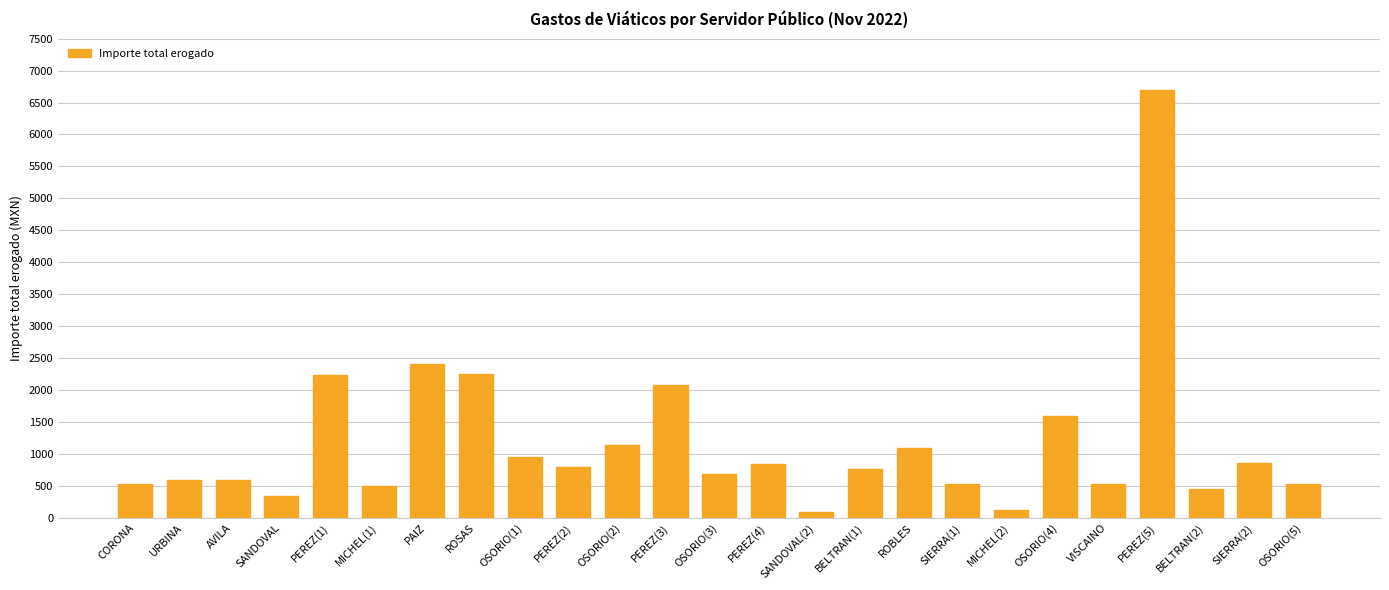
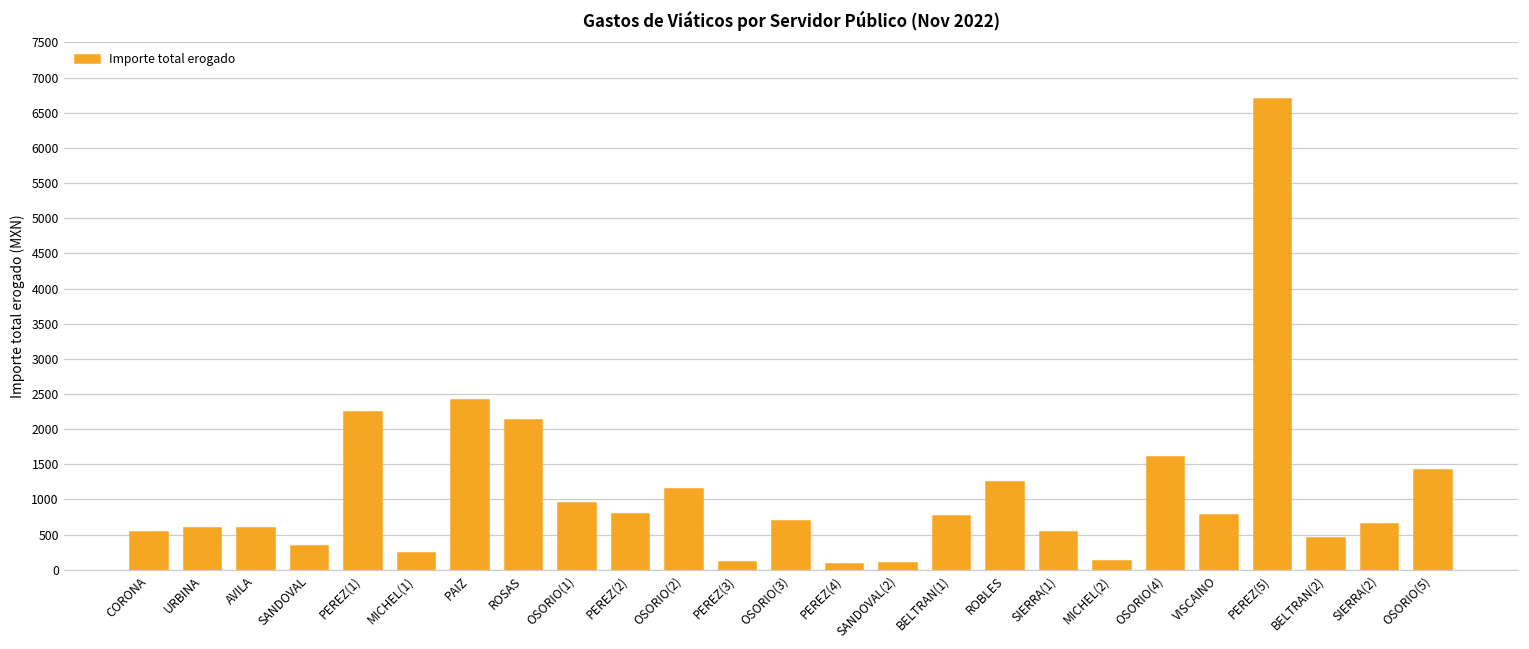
  {
    "CORONA": 500,
    "URBINA": 600,
    "AVILA": 600,
    "SANDOVAL": 300,
    "PEREZ(1)": 2200,
-   "MICHEL(1)": 500,
+   "MICHEL(1)": 200,
    "PAIZ": 2400,
-   "ROSAS": 2300,
+   "ROSAS": 2100,
    "OSORIO(1)": 900,
    "PEREZ(2)": 800,
    "OSORIO(2)": 1100,
-   "PEREZ(3)": 2100,
+   "PEREZ(3)": 100,
    "OSORIO(3)": 700,
-   "PEREZ(4)": 800,
+   "PEREZ(4)": 100,
    "SANDOVAL(2)": 100,
    "BELTRAN(1)": 800,
-   "ROBLES": 1100,
+   "ROBLES": 1300,
    "SIERRA(1)": 500,
    "MICHEL(2)": 100,
    "OSORIO(4)": 1600,
-   "VISCAINO": 500,
+   "VISCAINO": 800,
    "PEREZ(5)": 6700,
    "BELTRAN(2)": 500,
-   "SIERRA(2)": 900,
-   "OSORIO(5)": 500
+   "SIERRA(2)": 700,
+   "OSORIO(5)": 1400
  }
